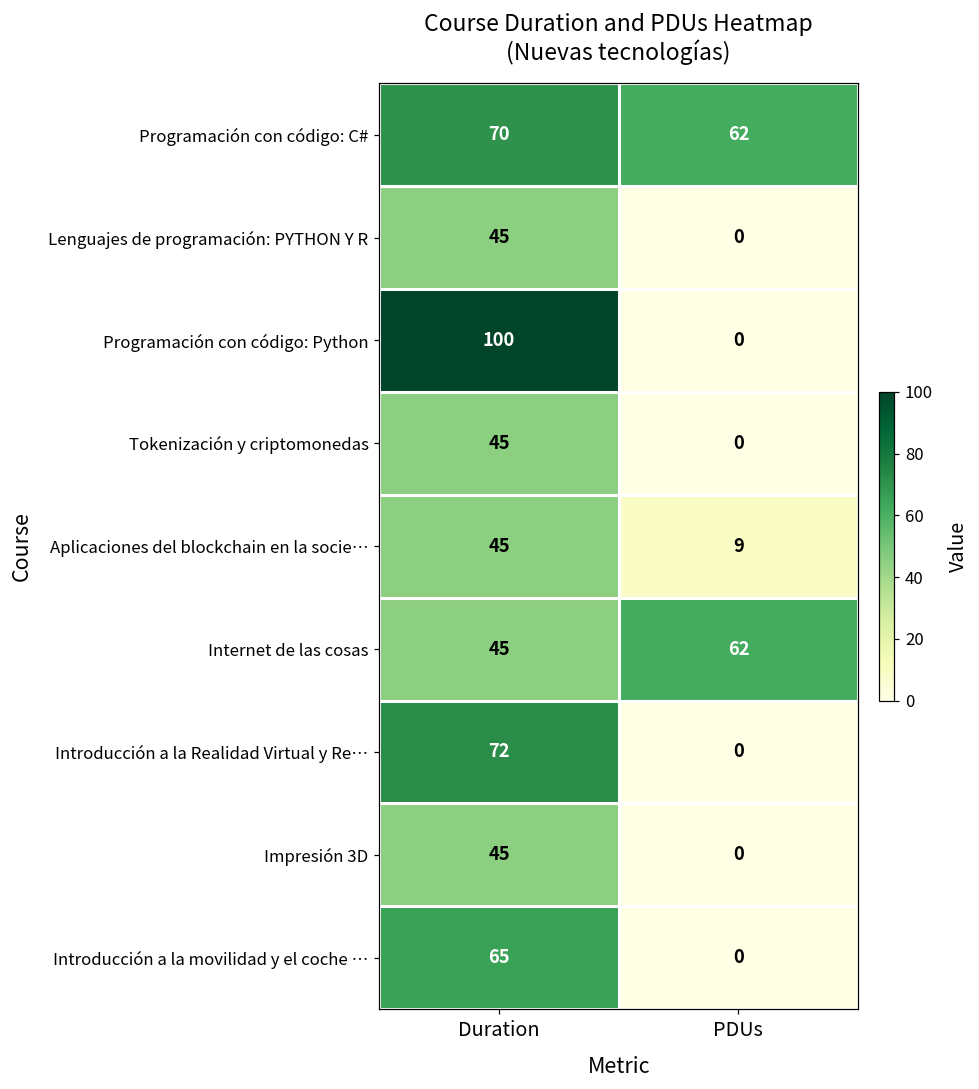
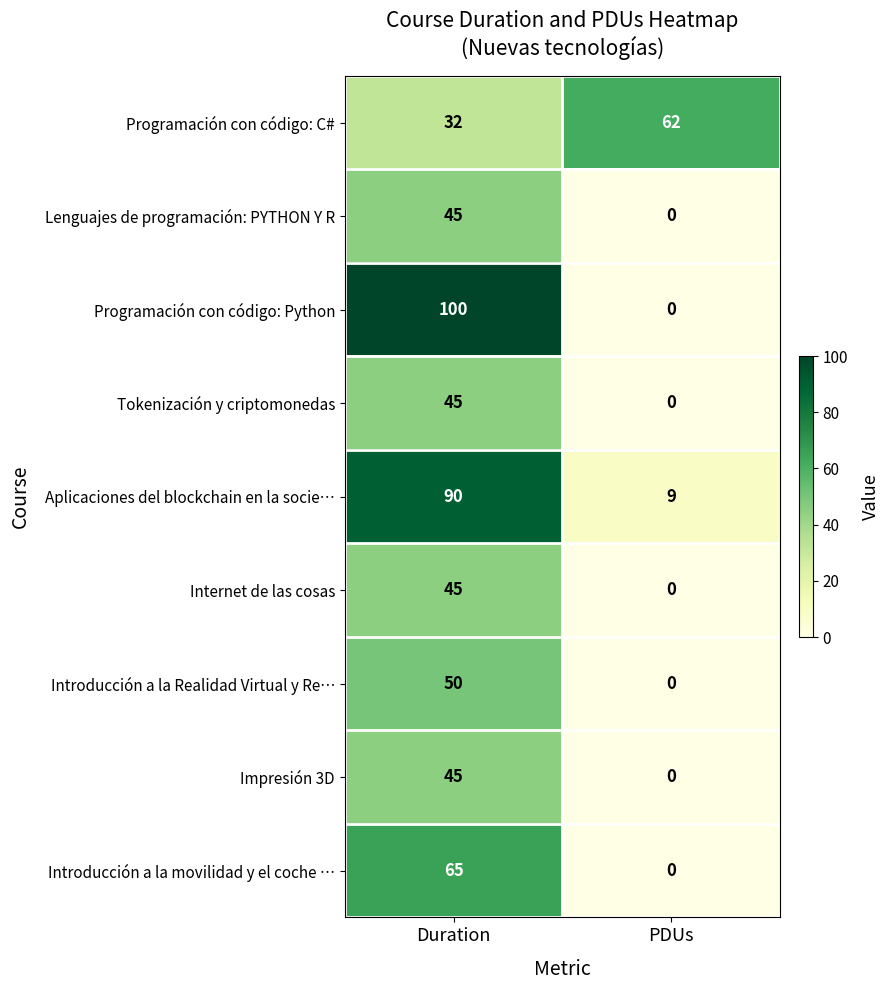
  {
    "Programación con código: C#": {
-     "Duration": 70,
+     "Duration": 32,
      "PDUs": 62
    },
    "Lenguajes de programación: PYTHON Y R": {
      "Duration": 45,
      "PDUs": 0
    },
    "Programación con código: Python": {
      "Duration": 100,
      "PDUs": 0
    },
    "Tokenización y criptomonedas": {
      "Duration": 45,
      "PDUs": 0
    },
    "Aplicaciones del blockchain en la socie…": {
-     "Duration": 45,
+     "Duration": 90,
      "PDUs": 9
    },
    "Internet de las cosas": {
      "Duration": 45,
-     "PDUs": 62
+     "PDUs": 0
    },
    "Introducción a la Realidad Virtual y Re…": {
-     "Duration": 72,
+     "Duration": 50,
      "PDUs": 0
    },
    "Impresión 3D": {
      "Duration": 45,
      "PDUs": 0
    },
    "Introducción a la movilidad y el coche …": {
      "Duration": 65,
      "PDUs": 0
    }
  }
